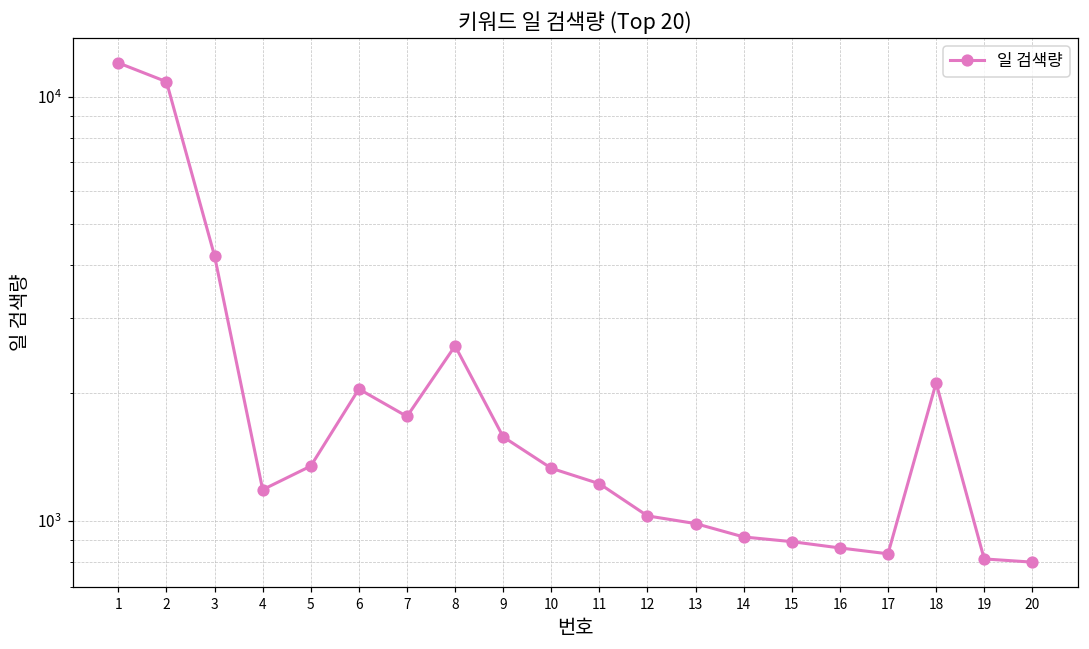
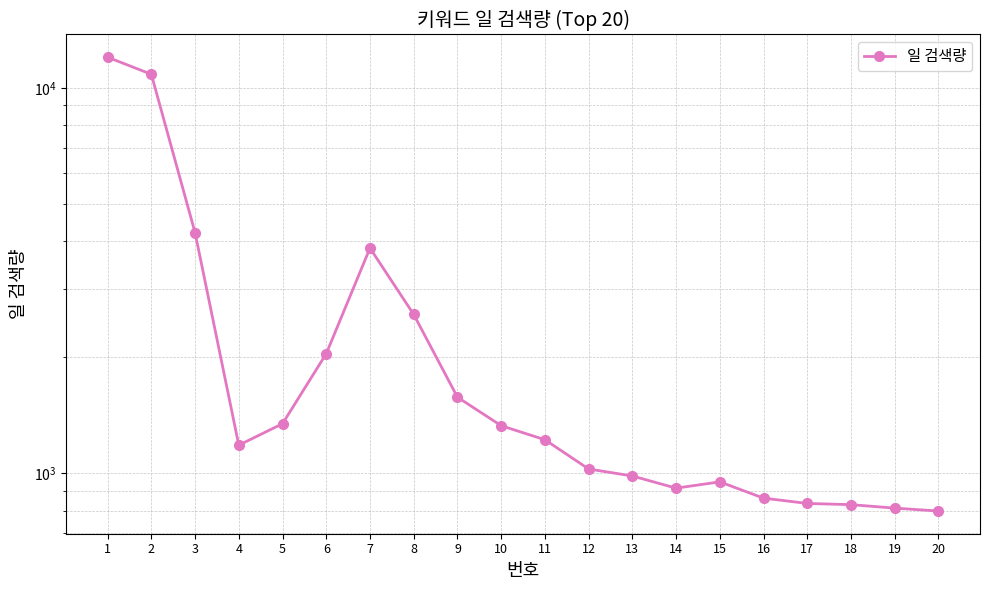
  {
    "1": 12000,
    "2": 10800,
    "3": 4200,
    "4": 1180,
    "5": 1350,
    "6": 2000,
-   "7": 1800,
+   "7": 3800,
    "8": 2600,
    "9": 1580,
    "10": 1330,
    "11": 1220,
    "12": 1030,
    "13": 990,
    "14": 920,
-   "15": 890,
+   "15": 950,
    "16": 860,
    "17": 840,
-   "18": 2100,
+   "18": 830,
    "19": 810,
    "20": 800
  }
